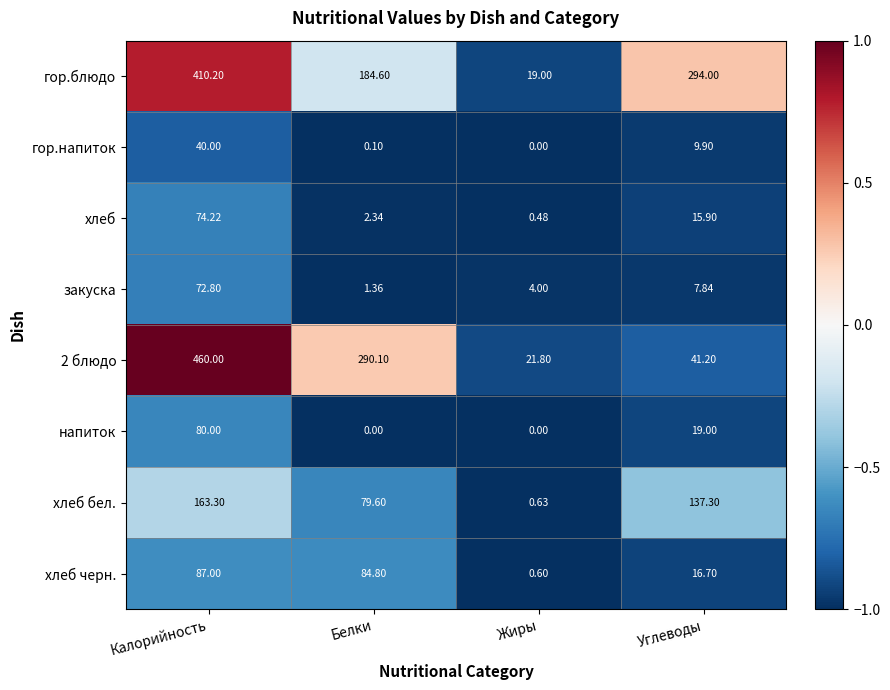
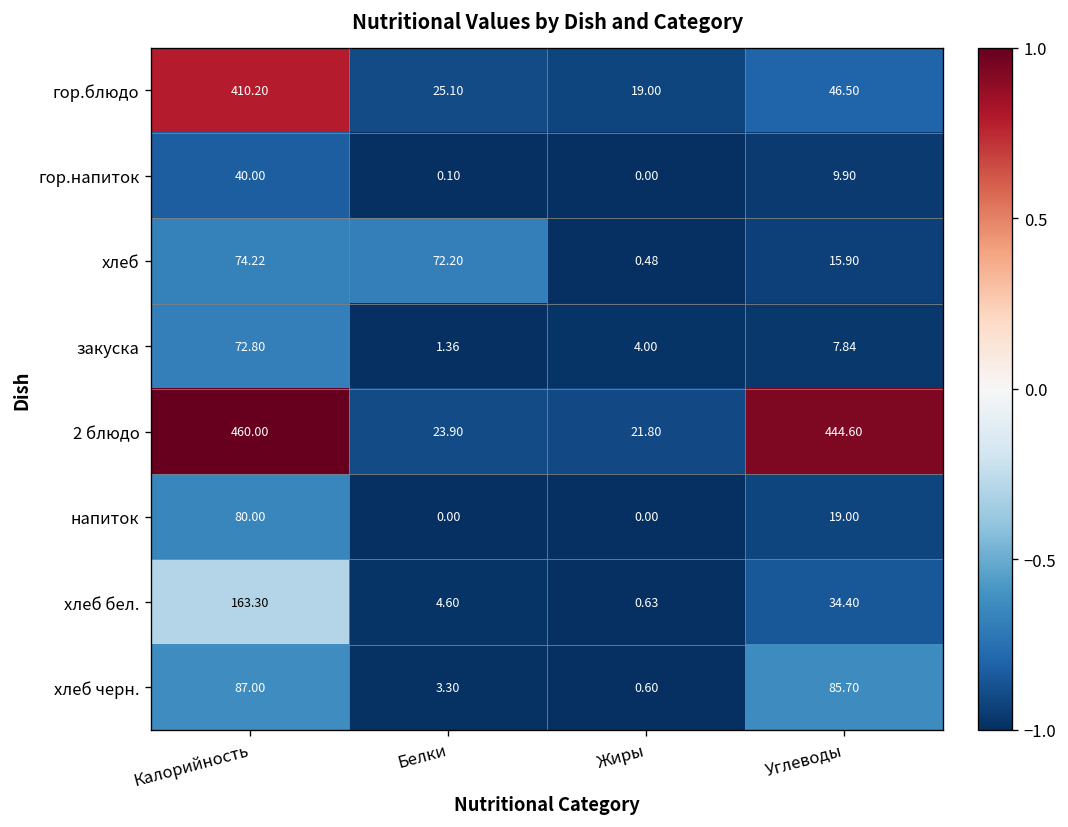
  {
    "гор.блюдо": {
      "Калорийность": 410.20,
-     "Белки": 184.60,
+     "Белки": 25.10,
      "Жиры": 19.00,
-     "Углеводы": 294.00
+     "Углеводы": 46.50
    },
    "гор.напиток": {
      "Калорийность": 40.00,
      "Белки": 0.10,
      "Жиры": 0.00,
      "Углеводы": 9.90
    },
    "хлеб": {
      "Калорийность": 74.22,
-     "Белки": 2.34,
+     "Белки": 72.20,
      "Жиры": 0.48,
      "Углеводы": 15.90
    },
    "закуска": {
      "Калорийность": 72.80,
      "Белки": 1.36,
      "Жиры": 4.00,
      "Углеводы": 7.84
    },
    "2 блюдо": {
      "Калорийность": 460.00,
-     "Белки": 290.10,
+     "Белки": 23.90,
      "Жиры": 21.80,
-     "Углеводы": 41.20
+     "Углеводы": 444.60
    },
    "напиток": {
      "Калорийность": 80.00,
      "Белки": 0.00,
      "Жиры": 0.00,
      "Углеводы": 19.00
    },
    "хлеб бел.": {
      "Калорийность": 163.30,
-     "Белки": 79.60,
+     "Белки": 4.60,
      "Жиры": 0.63,
-     "Углеводы": 137.30
+     "Углеводы": 34.40
    },
    "хлеб черн.": {
      "Калорийность": 87.00,
-     "Белки": 84.80,
+     "Белки": 3.30,
      "Жиры": 0.60,
-     "Углеводы": 16.70
+     "Углеводы": 85.70
    }
  }
